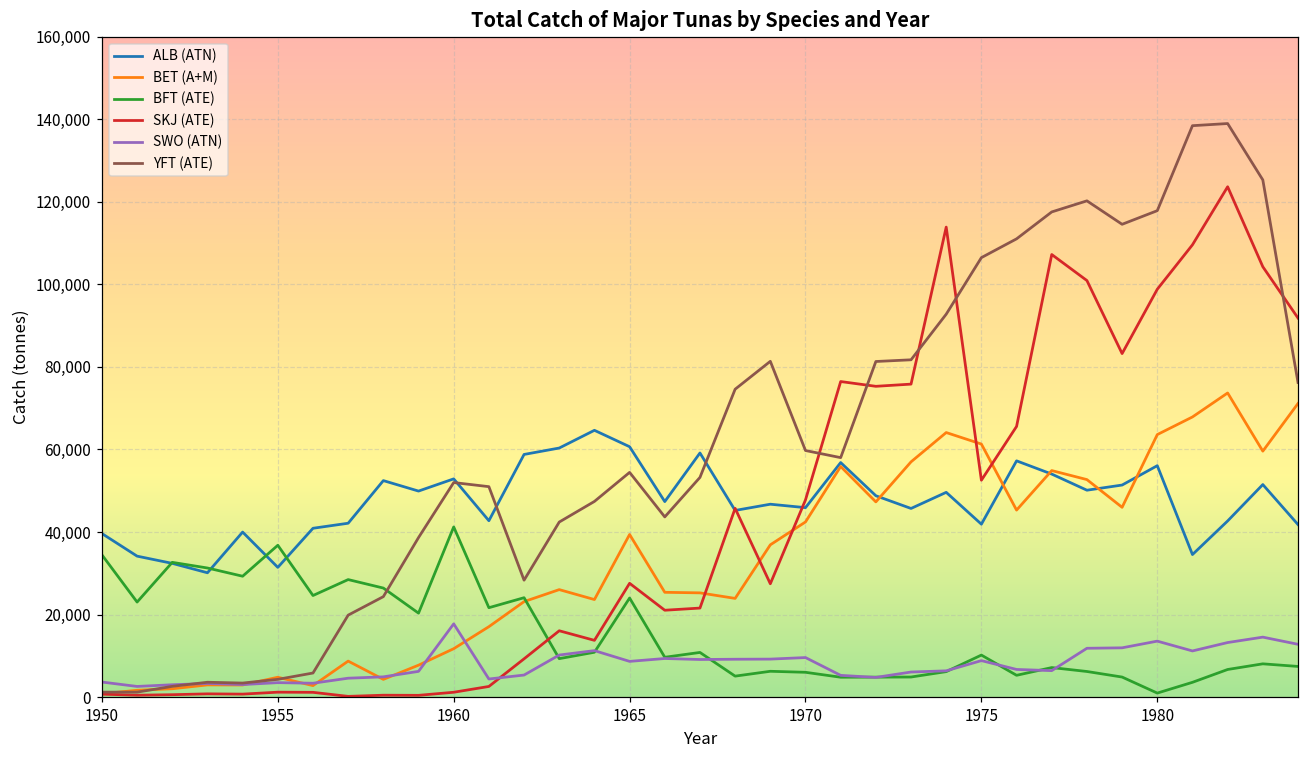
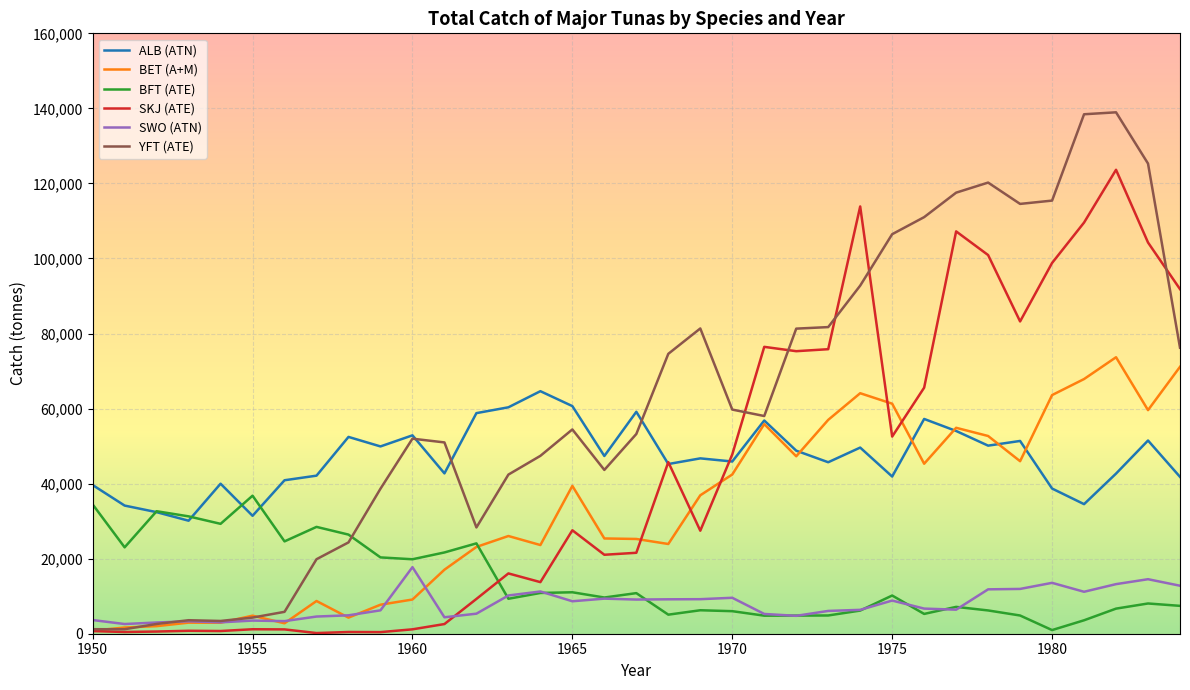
  {
    "ALB (ATN)": {
      "1950": "40,000",
      "1955": "31,000",
      "1960": "53,000",
      "1965": "61,000",
      "1970": "46,000",
      "1975": "42,000",
-     "1980": "56,000"
+     "1980": "39,000"
    },
    "BET (A+M)": {
-     "1960": "12,000",
+     "1960": "9,000",
      "1965": "39,000",
      "1970": "42,000",
      "1975": "61,000",
      "1980": "64,000"
    },
    "BFT (ATE)": {
      "1950": "34,000",
      "1955": "37,000",
-     "1960": "41,000",
-     "1965": "24,000",
+     "1960": "20,000",
+     "1965": "11,000",
      "1970": "6,000",
      "1975": "10,000",
      "1980": "1,000"
    },
    "SKJ (ATE)": {
      "1955": "1,000",
      "1960": "1,000",
      "1965": "28,000",
      "1970": "48,000",
      "1975": "53,000",
      "1980": "99,000"
    },
    "SWO (ATN)": {
      "1950": "4,000",
      "1955": "4,000",
      "1960": "18,000",
      "1965": "9,000",
      "1970": "10,000",
      "1975": "9,000",
      "1980": "14,000"
    },
    "YFT (ATE)": {
      "1960": "52,000",
      "1965": "54,000",
      "1970": "60,000",
      "1975": "106,000",
-     "1980": "118,000"
+     "1980": "115,000"
    }
  }
